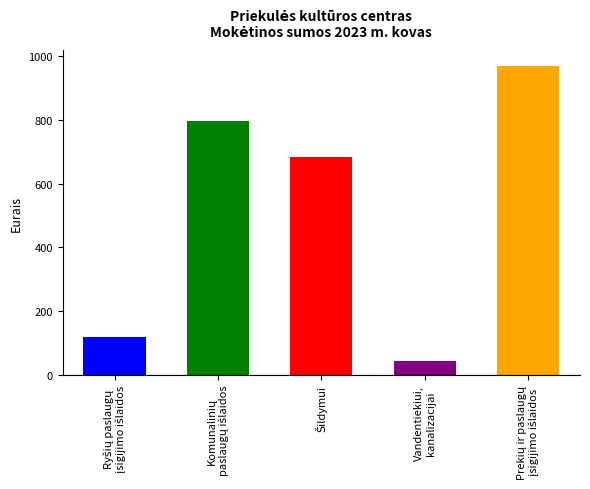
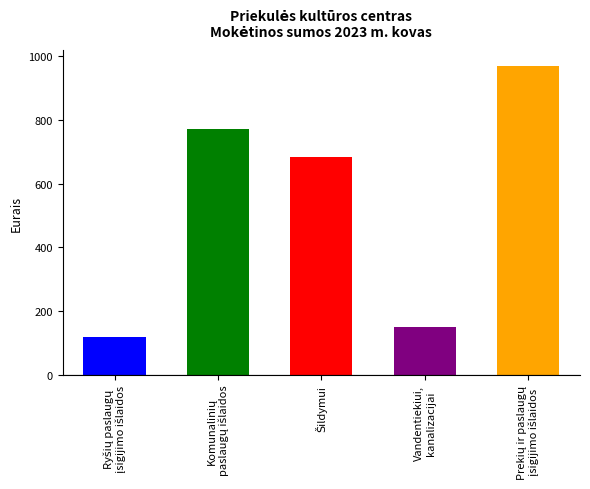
  {
    "Ryšių paslaugų įsigijimo išlaidos": 120,
-   "Komunalinių paslaugų išlaidos": 800,
+   "Komunalinių paslaugų išlaidos": 770,
    "Šildymui": 680,
-   "Vandentiekiui, kanalizacijai": 50,
+   "Vandentiekiui, kanalizacijai": 150,
    "Prekių ir paslaugų įsigijimo išlaidos": 970
  }
